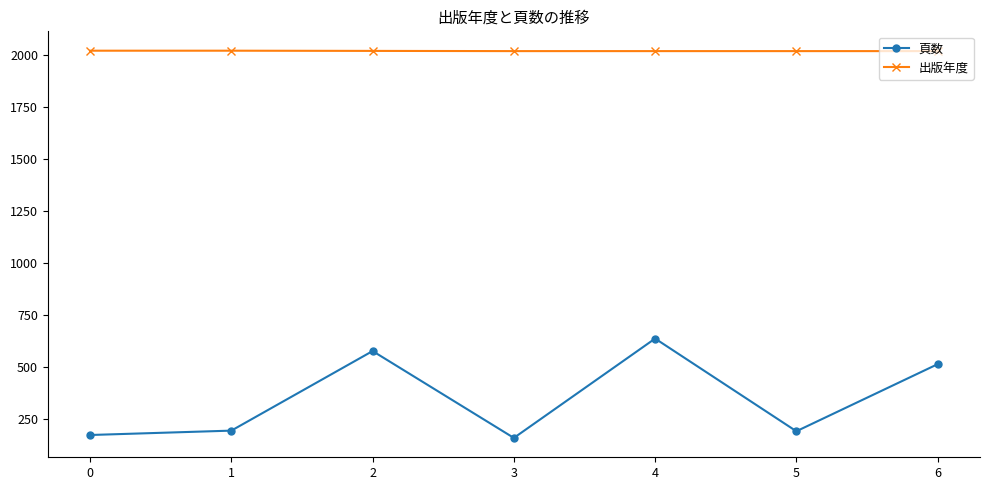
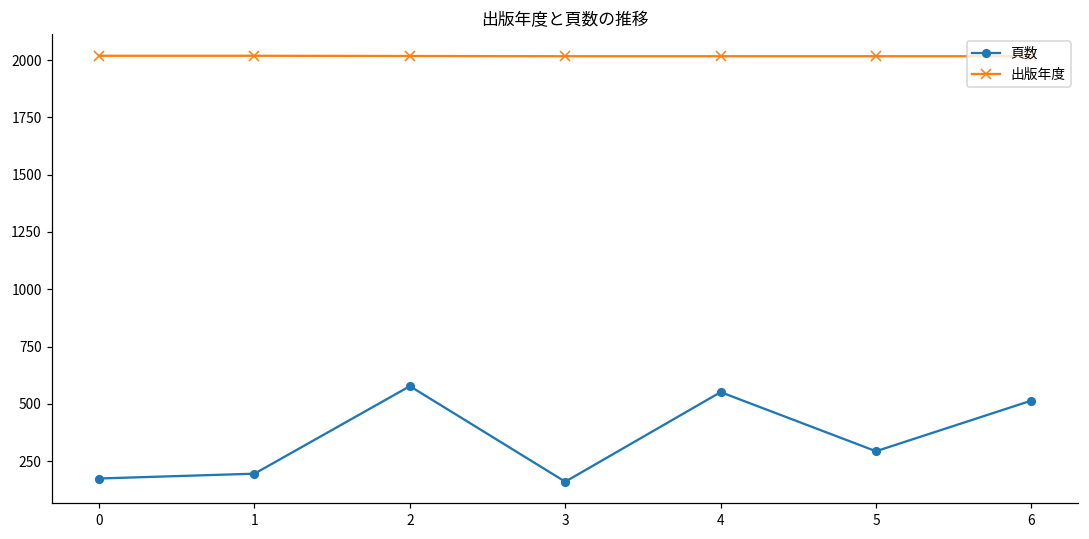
  {
    "頁数": {
      "0": 170,
      "1": 200,
      "2": 580,
      "3": 160,
-     "4": 640,
-     "5": 190,
+     "4": 550,
+     "5": 290,
      "6": 510
    },
    "出版年度": {
      "0": 2020,
      "1": 2020,
      "2": 2020,
      "3": 2020,
      "4": 2020,
      "5": 2020
    }
  }
